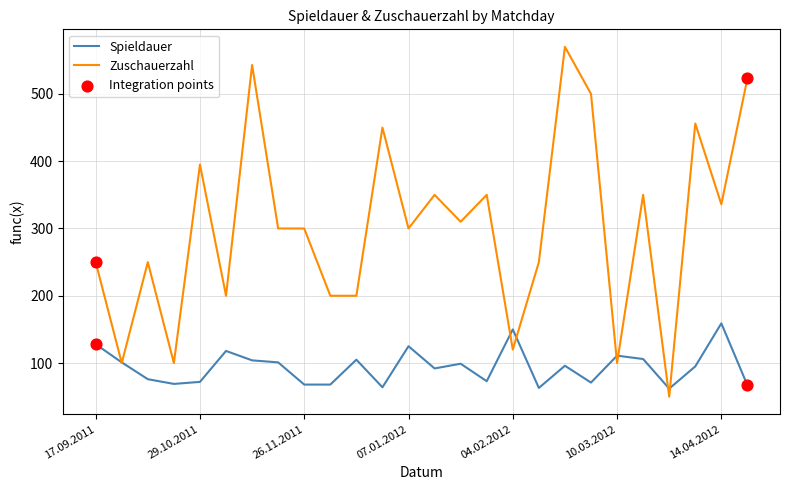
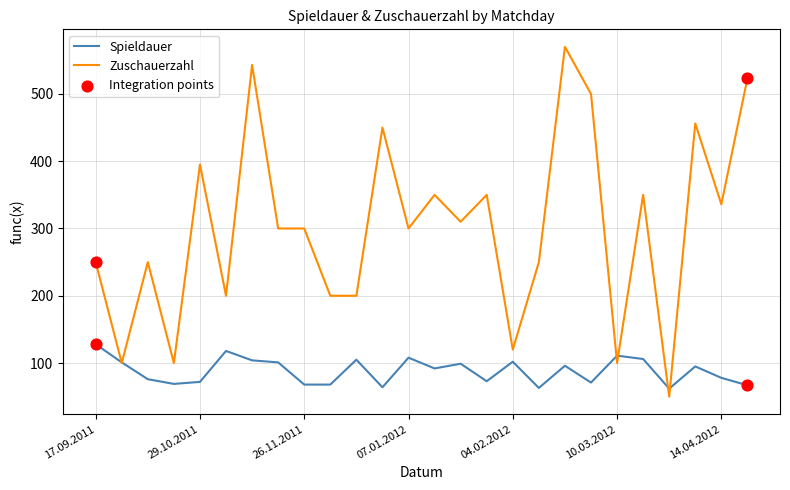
  {
    "Spieldauer": {
      "29.10.2011": 70,
      "26.11.2011": 70,
-     "07.01.2012": 130,
-     "04.02.2012": 150,
+     "07.01.2012": 110,
+     "04.02.2012": 100,
      "10.03.2012": 110,
-     "14.04.2012": 160
+     "14.04.2012": 80
    },
    "Zuschauerzahl": {
      "29.10.2011": 400,
      "26.11.2011": 300,
      "07.01.2012": 300,
      "04.02.2012": 120,
      "10.03.2012": 100,
      "14.04.2012": 340
    }
  }
